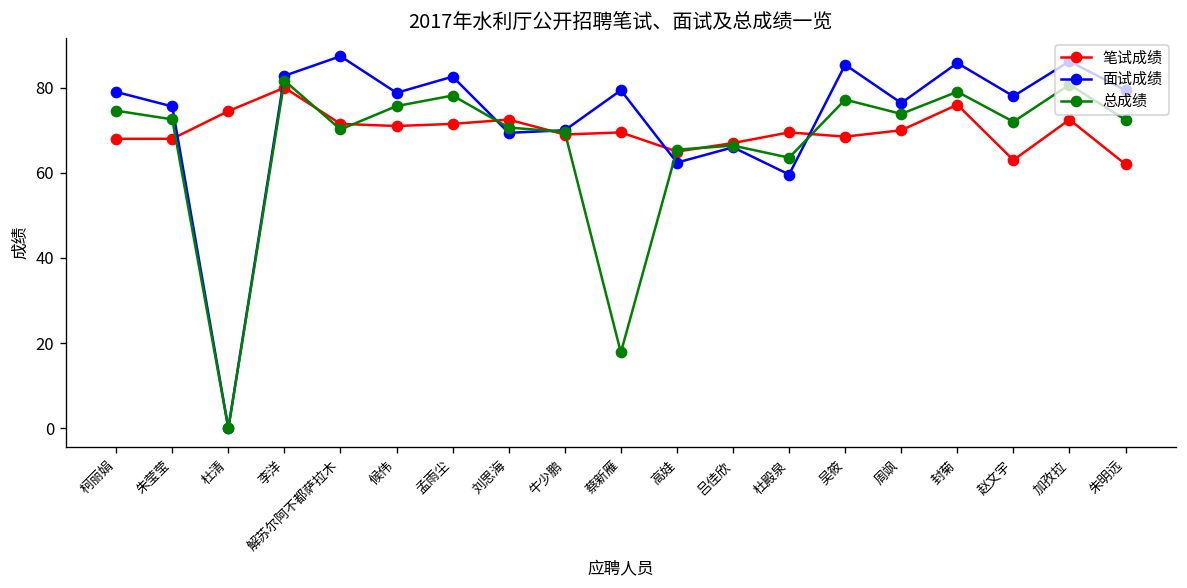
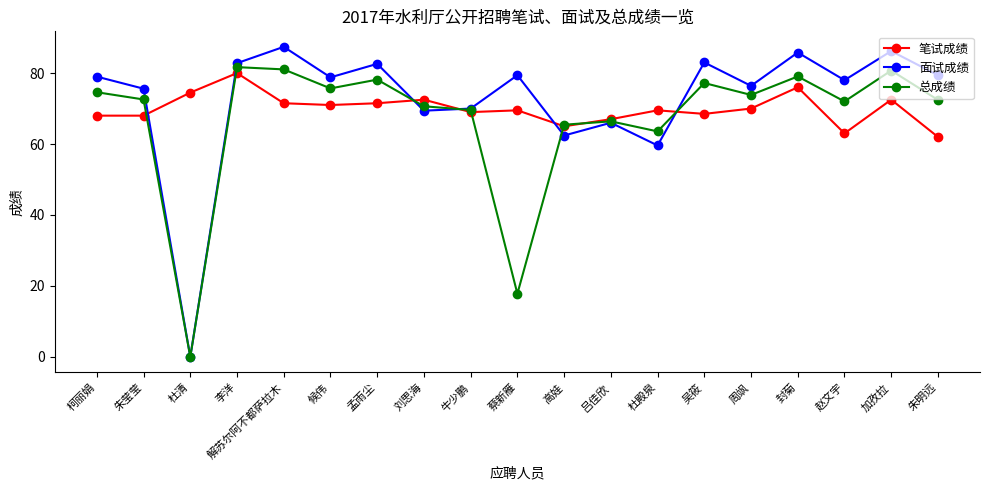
  {
    "笔试成绩": {
      "柯丽娟": 68,
      "朱莹莹": 68,
      "杜清": 75,
      "李洋": 80,
      "解苏尔阿不都萨拉木": 72,
      "候伟": 71,
      "孟雨尘": 72,
      "刘思海": 73,
      "蔡新雁": 70,
      "杜殿泉": 70,
      "吴筱": 69,
      "周飒": 70,
      "封菊": 76,
      "赵文宇": 63,
      "加孜拉": 73,
      "朱明远": 62
    },
    "面试成绩": {
      "柯丽娟": 79,
      "朱莹莹": 76,
      "李洋": 83,
      "解苏尔阿不都萨拉木": 87,
      "候伟": 79,
      "孟雨尘": 83,
      "刘思海": 69,
      "蔡新雁": 79,
      "高娃": 62,
      "杜殿泉": 60,
-     "吴筱": 85,
+     "吴筱": 83,
      "周飒": 76,
      "封菊": 86,
      "赵文宇": 78
    },
    "总成绩": {
      "柯丽娟": 75,
      "朱莹莹": 73,
      "李洋": 82,
-     "解苏尔阿不都萨拉木": 70,
+     "解苏尔阿不都萨拉木": 81,
      "候伟": 76,
      "孟雨尘": 78,
      "刘思海": 71,
      "蔡新雁": 18,
      "杜殿泉": 64,
      "吴筱": 77,
      "周飒": 74,
      "封菊": 79,
      "赵文宇": 72,
      "朱明远": 72
    }
  }
